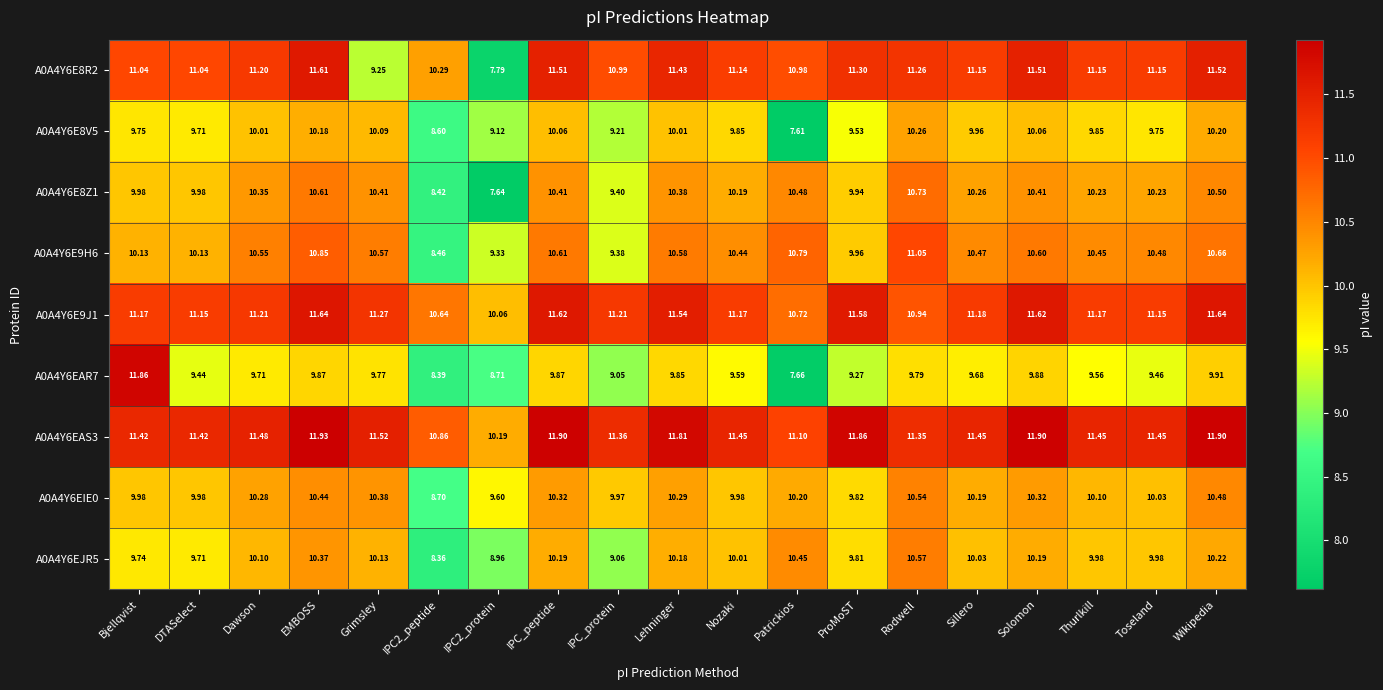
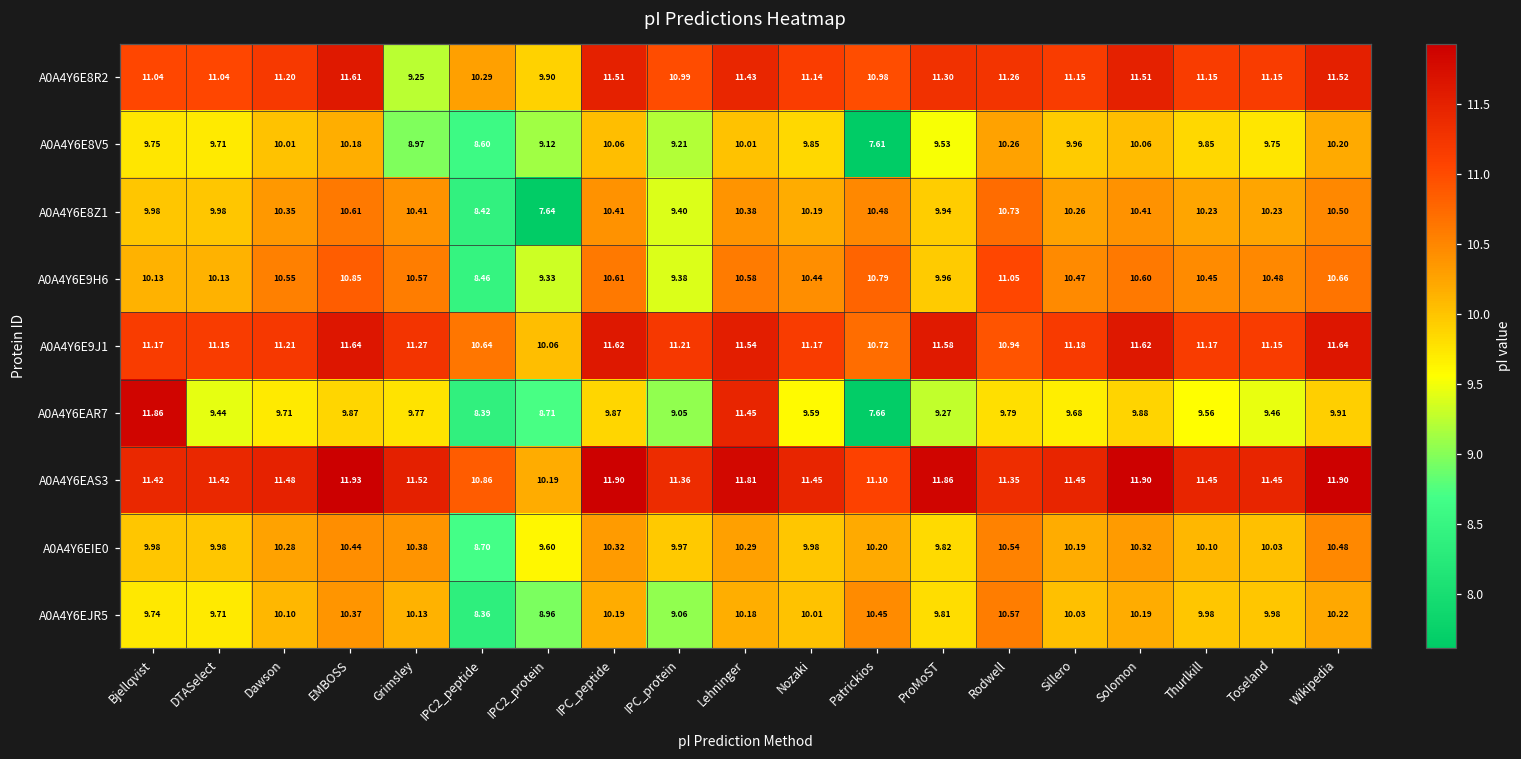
  {
    "A0A4Y6E8R2": {
      "Bjellqvist": 11.04,
      "DTASelect": 11.04,
      "Dawson": 11.20,
      "EMBOSS": 11.61,
      "Grimsley": 9.25,
      "IPC2_peptide": 10.29,
-     "IPC2_protein": 7.79,
+     "IPC2_protein": 9.90,
      "IPC_peptide": 11.51,
      "IPC_protein": 10.99,
      "Lehninger": 11.43,
      "Nozaki": 11.14,
      "Patrickios": 10.98,
      "ProMoST": 11.30,
      "Rodwell": 11.26,
      "Sillero": 11.15,
      "Solomon": 11.51,
      "Thurlkill": 11.15,
      "Toseland": 11.15,
      "Wikipedia": 11.52
    },
    "A0A4Y6E8V5": {
      "Bjellqvist": 9.75,
      "DTASelect": 9.71,
      "Dawson": 10.01,
      "EMBOSS": 10.18,
-     "Grimsley": 10.09,
+     "Grimsley": 8.97,
      "IPC2_peptide": 8.60,
      "IPC2_protein": 9.12,
      "IPC_peptide": 10.06,
      "IPC_protein": 9.21,
      "Lehninger": 10.01,
      "Nozaki": 9.85,
      "Patrickios": 7.61,
      "ProMoST": 9.53,
      "Rodwell": 10.26,
      "Sillero": 9.96,
      "Solomon": 10.06,
      "Thurlkill": 9.85,
      "Toseland": 9.75,
      "Wikipedia": 10.20
    },
    "A0A4Y6E8Z1": {
      "Bjellqvist": 9.98,
      "DTASelect": 9.98,
      "Dawson": 10.35,
      "EMBOSS": 10.61,
      "Grimsley": 10.41,
      "IPC2_peptide": 8.42,
      "IPC2_protein": 7.64,
      "IPC_peptide": 10.41,
      "IPC_protein": 9.40,
      "Lehninger": 10.38,
      "Nozaki": 10.19,
      "Patrickios": 10.48,
      "ProMoST": 9.94,
      "Rodwell": 10.73,
      "Sillero": 10.26,
      "Solomon": 10.41,
      "Thurlkill": 10.23,
      "Toseland": 10.23,
      "Wikipedia": 10.50
    },
    "A0A4Y6E9H6": {
      "Bjellqvist": 10.13,
      "DTASelect": 10.13,
      "Dawson": 10.55,
      "EMBOSS": 10.85,
      "Grimsley": 10.57,
      "IPC2_peptide": 8.46,
      "IPC2_protein": 9.33,
      "IPC_peptide": 10.61,
      "IPC_protein": 9.38,
      "Lehninger": 10.58,
      "Nozaki": 10.44,
      "Patrickios": 10.79,
      "ProMoST": 9.96,
      "Rodwell": 11.05,
      "Sillero": 10.47,
      "Solomon": 10.60,
      "Thurlkill": 10.45,
      "Toseland": 10.48,
      "Wikipedia": 10.66
    },
    "A0A4Y6E9J1": {
      "Bjellqvist": 11.17,
      "DTASelect": 11.15,
      "Dawson": 11.21,
      "EMBOSS": 11.64,
      "Grimsley": 11.27,
      "IPC2_peptide": 10.64,
      "IPC2_protein": 10.06,
      "IPC_peptide": 11.62,
      "IPC_protein": 11.21,
      "Lehninger": 11.54,
      "Nozaki": 11.17,
      "Patrickios": 10.72,
      "ProMoST": 11.58,
      "Rodwell": 10.94,
      "Sillero": 11.18,
      "Solomon": 11.62,
      "Thurlkill": 11.17,
      "Toseland": 11.15,
      "Wikipedia": 11.64
    },
    "A0A4Y6EAR7": {
      "Bjellqvist": 11.86,
      "DTASelect": 9.44,
      "Dawson": 9.71,
      "EMBOSS": 9.87,
      "Grimsley": 9.77,
      "IPC2_peptide": 8.39,
      "IPC2_protein": 8.71,
      "IPC_peptide": 9.87,
      "IPC_protein": 9.05,
-     "Lehninger": 9.85,
+     "Lehninger": 11.45,
      "Nozaki": 9.59,
      "Patrickios": 7.66,
      "ProMoST": 9.27,
      "Rodwell": 9.79,
      "Sillero": 9.68,
      "Solomon": 9.88,
      "Thurlkill": 9.56,
      "Toseland": 9.46,
      "Wikipedia": 9.91
    },
    "A0A4Y6EAS3": {
      "Bjellqvist": 11.42,
      "DTASelect": 11.42,
      "Dawson": 11.48,
      "EMBOSS": 11.93,
      "Grimsley": 11.52,
      "IPC2_peptide": 10.86,
      "IPC2_protein": 10.19,
      "IPC_peptide": 11.90,
      "IPC_protein": 11.36,
      "Lehninger": 11.81,
      "Nozaki": 11.45,
      "Patrickios": 11.10,
      "ProMoST": 11.86,
      "Rodwell": 11.35,
      "Sillero": 11.45,
      "Solomon": 11.90,
      "Thurlkill": 11.45,
      "Toseland": 11.45,
      "Wikipedia": 11.90
    },
    "A0A4Y6EIE0": {
      "Bjellqvist": 9.98,
      "DTASelect": 9.98,
      "Dawson": 10.28,
      "EMBOSS": 10.44,
      "Grimsley": 10.38,
      "IPC2_peptide": 8.70,
      "IPC2_protein": 9.60,
      "IPC_peptide": 10.32,
      "IPC_protein": 9.97,
      "Lehninger": 10.29,
      "Nozaki": 9.98,
      "Patrickios": 10.20,
      "ProMoST": 9.82,
      "Rodwell": 10.54,
      "Sillero": 10.19,
      "Solomon": 10.32,
      "Thurlkill": 10.10,
      "Toseland": 10.03,
      "Wikipedia": 10.48
    },
    "A0A4Y6EJR5": {
      "Bjellqvist": 9.74,
      "DTASelect": 9.71,
      "Dawson": 10.10,
      "EMBOSS": 10.37,
      "Grimsley": 10.13,
      "IPC2_peptide": 8.36,
      "IPC2_protein": 8.96,
      "IPC_peptide": 10.19,
      "IPC_protein": 9.06,
      "Lehninger": 10.18,
      "Nozaki": 10.01,
      "Patrickios": 10.45,
      "ProMoST": 9.81,
      "Rodwell": 10.57,
      "Sillero": 10.03,
      "Solomon": 10.19,
      "Thurlkill": 9.98,
      "Toseland": 9.98,
      "Wikipedia": 10.22
    }
  }
